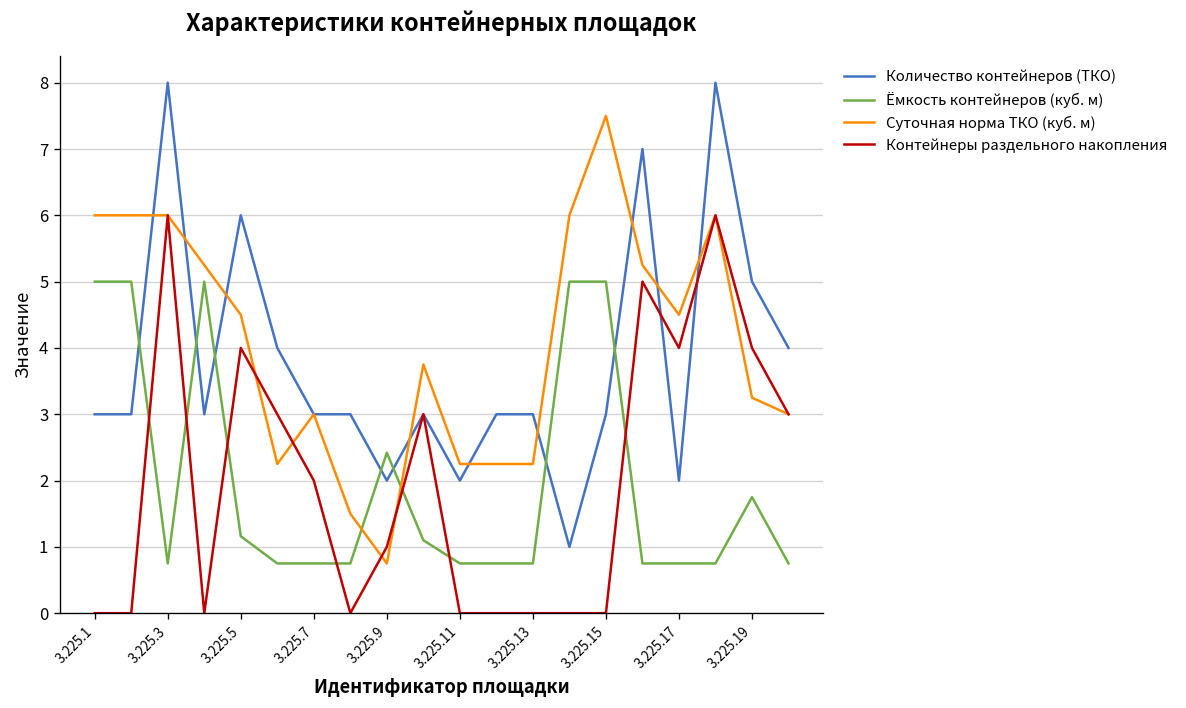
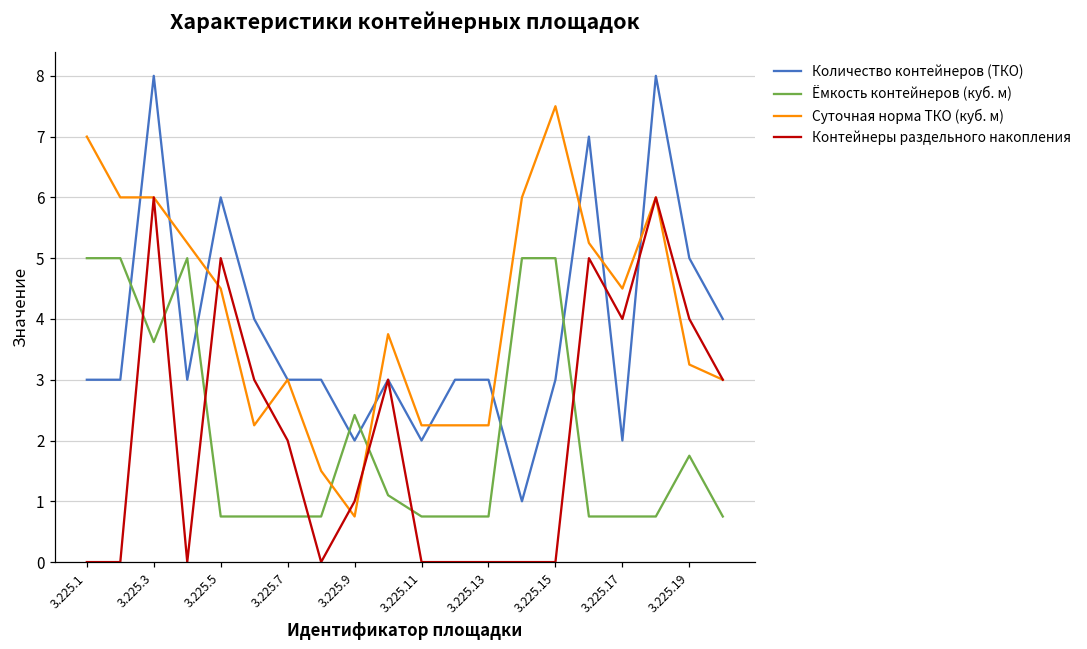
  {
    "Количество контейнеров (ТКО)": {
      "3.225.1": 3.0,
      "3.225.3": 8.0,
      "3.225.5": 6.0,
      "3.225.9": 2.0,
      "3.225.11": 2.0,
      "3.225.13": 3.0,
      "3.225.15": 3.0,
      "3.225.17": 2.0,
      "3.225.19": 5.0
    },
    "Ёмкость контейнеров (куб. м)": {
      "3.225.1": 5.0,
-     "3.225.3": 0.8,
-     "3.225.5": 1.2,
+     "3.225.3": 3.6,
+     "3.225.5": 0.8,
      "3.225.7": 0.8,
      "3.225.9": 2.4,
      "3.225.11": 0.8,
      "3.225.13": 0.8,
      "3.225.15": 5.0,
      "3.225.17": 0.8,
      "3.225.19": 1.8
    },
    "Суточная норма ТКО (куб. м)": {
-     "3.225.1": 6,
+     "3.225.1": 7,
      "3.225.5": 4.5,
      "3.225.9": 0.8,
      "3.225.11": 2.3,
      "3.225.13": 2.3,
      "3.225.15": 7.5,
      "3.225.17": 4.5,
      "3.225.19": 3.3
    },
    "Контейнеры раздельного накопления": {
      "3.225.1": 0,
-     "3.225.5": 4,
+     "3.225.5": 5,
      "3.225.7": 2,
      "3.225.9": 1,
      "3.225.11": 0,
      "3.225.13": 0,
      "3.225.15": 0,
      "3.225.17": 4,
      "3.225.19": 4
    }
  }
